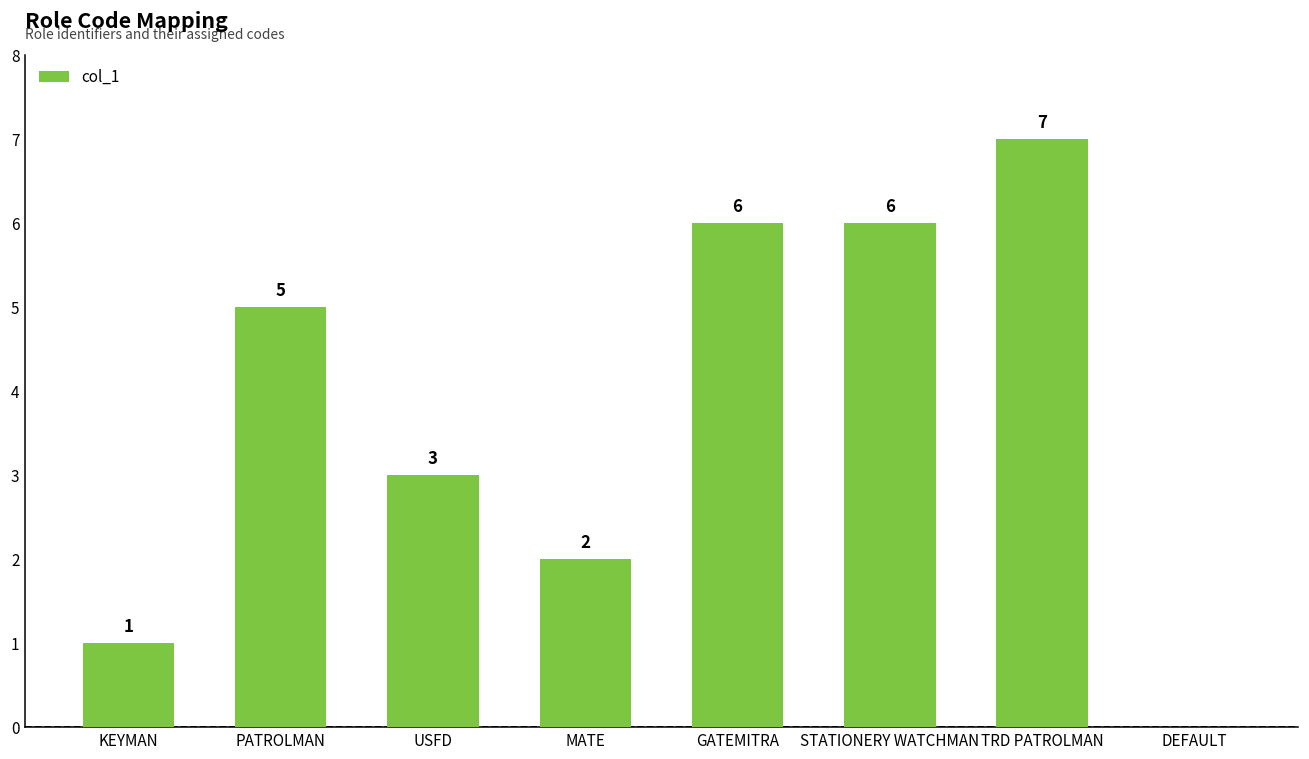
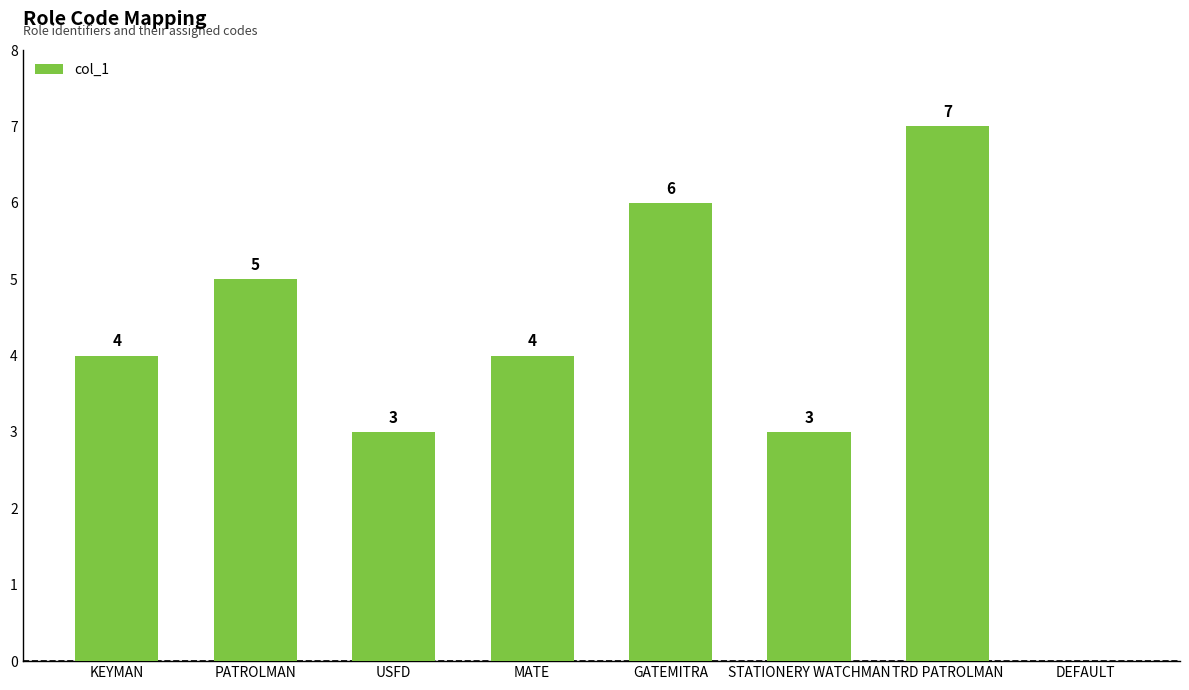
  {
-   "KEYMAN": 1,
+   "KEYMAN": 4,
    "PATROLMAN": 5,
    "USFD": 3,
-   "MATE": 2,
+   "MATE": 4,
    "GATEMITRA": 6,
-   "STATIONERY WATCHMAN": 6,
+   "STATIONERY WATCHMAN": 3,
    "TRD PATROLMAN": 7
  }
